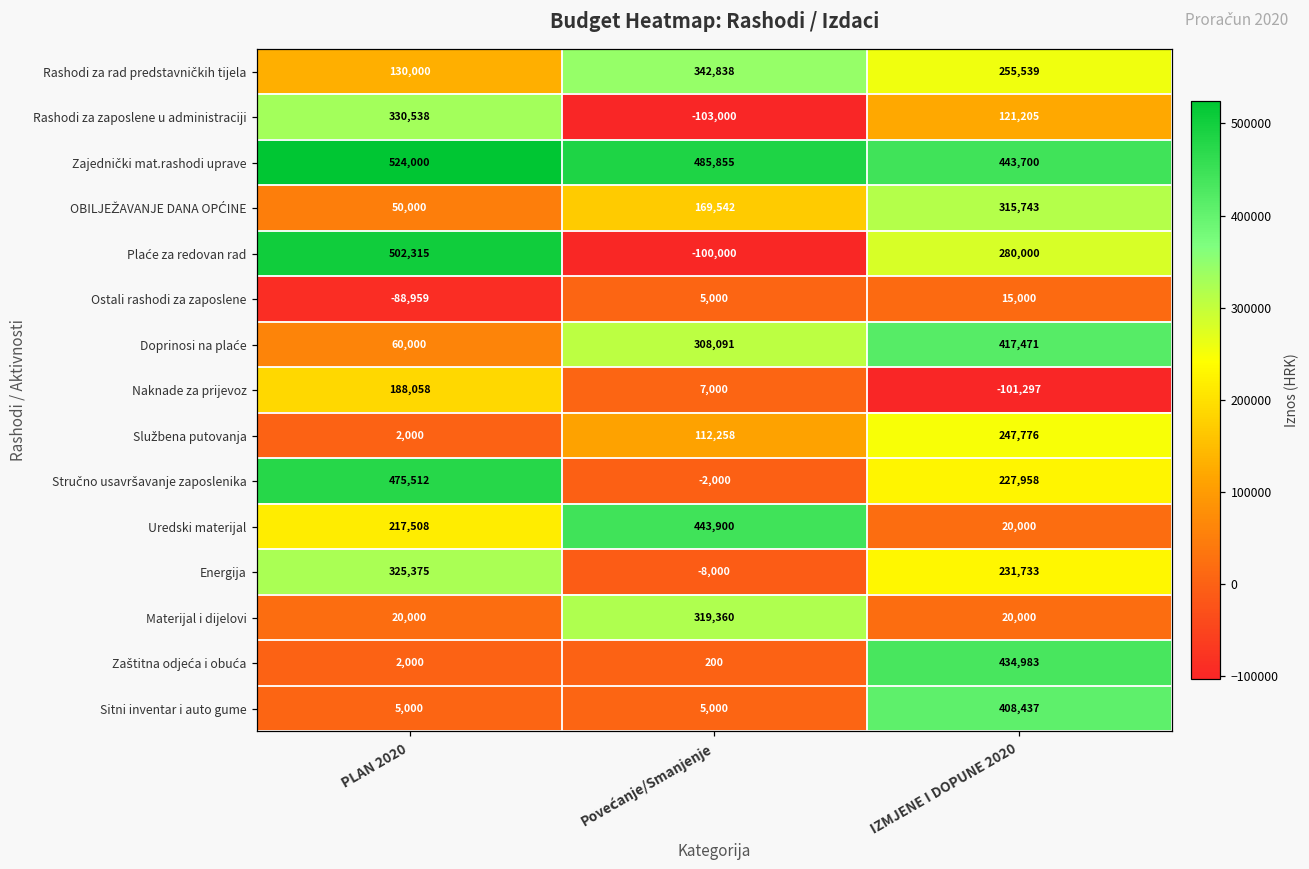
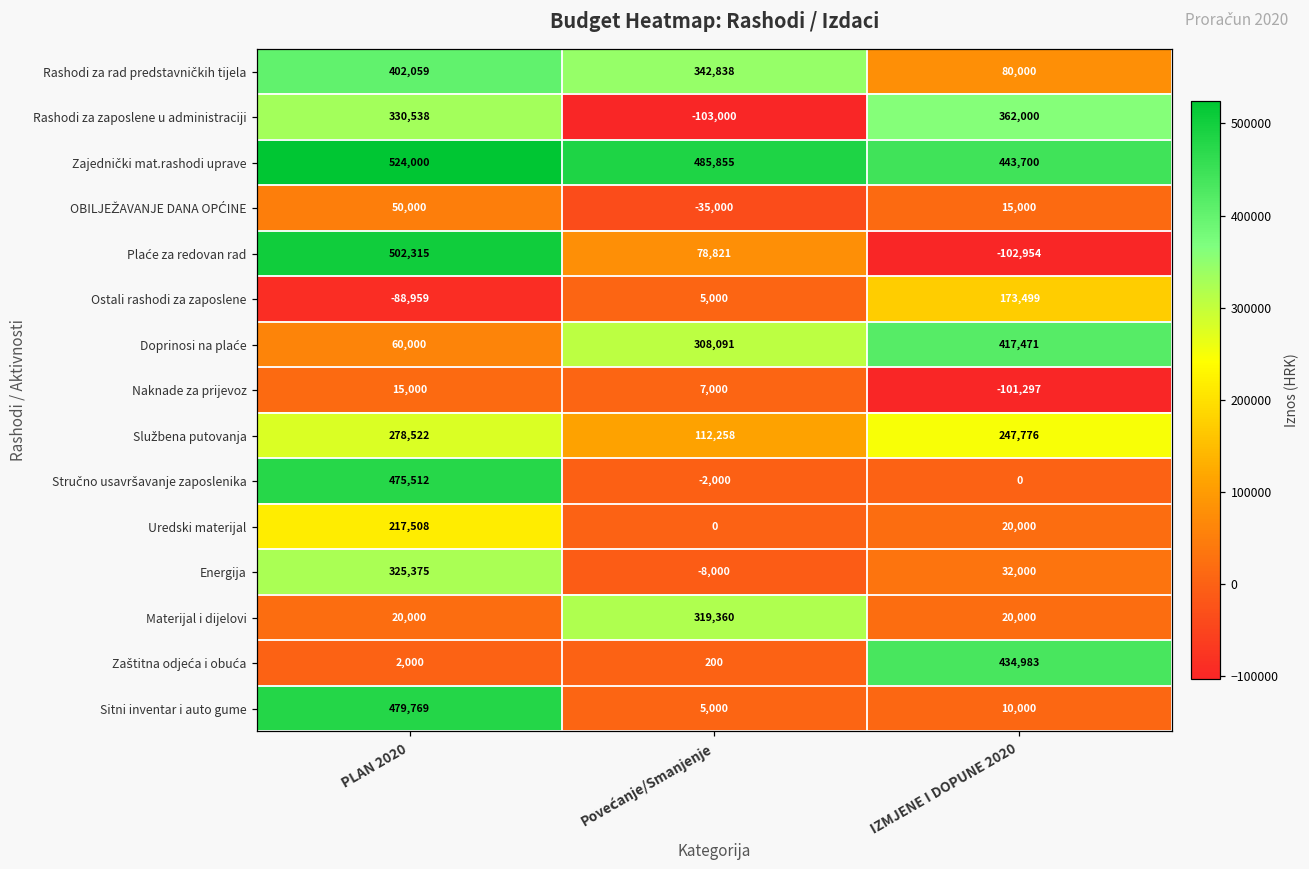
  {
    "Rashodi za rad predstavničkih tijela": {
-     "PLAN 2020": "130,000",
+     "PLAN 2020": "402,059",
      "Povećanje/Smanjenje": "342,838",
-     "IZMJENE I DOPUNE 2020": "255,539"
+     "IZMJENE I DOPUNE 2020": "80,000"
    },
    "Rashodi za zaposlene u administraciji": {
      "PLAN 2020": "330,538",
      "Povećanje/Smanjenje": "-103,000",
-     "IZMJENE I DOPUNE 2020": "121,205"
+     "IZMJENE I DOPUNE 2020": "362,000"
    },
    "Zajednički mat.rashodi uprave": {
      "PLAN 2020": "524,000",
      "Povećanje/Smanjenje": "485,855",
      "IZMJENE I DOPUNE 2020": "443,700"
    },
    "OBILJEŽAVANJE DANA OPĆINE": {
      "PLAN 2020": "50,000",
-     "Povećanje/Smanjenje": "169,542",
-     "IZMJENE I DOPUNE 2020": "315,743"
+     "Povećanje/Smanjenje": "-35,000",
+     "IZMJENE I DOPUNE 2020": "15,000"
    },
    "Plaće za redovan rad": {
      "PLAN 2020": "502,315",
-     "Povećanje/Smanjenje": "-100,000",
-     "IZMJENE I DOPUNE 2020": "280,000"
+     "Povećanje/Smanjenje": "78,821",
+     "IZMJENE I DOPUNE 2020": "-102,954"
    },
    "Ostali rashodi za zaposlene": {
      "PLAN 2020": "-88,959",
      "Povećanje/Smanjenje": "5,000",
-     "IZMJENE I DOPUNE 2020": "15,000"
+     "IZMJENE I DOPUNE 2020": "173,499"
    },
    "Doprinosi na plaće": {
      "PLAN 2020": "60,000",
      "Povećanje/Smanjenje": "308,091",
      "IZMJENE I DOPUNE 2020": "417,471"
    },
    "Naknade za prijevoz": {
-     "PLAN 2020": "188,058",
+     "PLAN 2020": "15,000",
      "Povećanje/Smanjenje": "7,000",
      "IZMJENE I DOPUNE 2020": "-101,297"
    },
    "Službena putovanja": {
-     "PLAN 2020": "2,000",
+     "PLAN 2020": "278,522",
      "Povećanje/Smanjenje": "112,258",
      "IZMJENE I DOPUNE 2020": "247,776"
    },
    "Stručno usavršavanje zaposlenika": {
      "PLAN 2020": "475,512",
      "Povećanje/Smanjenje": "-2,000",
-     "IZMJENE I DOPUNE 2020": "227,958"
+     "IZMJENE I DOPUNE 2020": "0"
    },
    "Uredski materijal": {
      "PLAN 2020": "217,508",
-     "Povećanje/Smanjenje": "443,900",
+     "Povećanje/Smanjenje": "0",
      "IZMJENE I DOPUNE 2020": "20,000"
    },
    "Energija": {
      "PLAN 2020": "325,375",
      "Povećanje/Smanjenje": "-8,000",
-     "IZMJENE I DOPUNE 2020": "231,733"
+     "IZMJENE I DOPUNE 2020": "32,000"
    },
    "Materijal i dijelovi": {
      "PLAN 2020": "20,000",
      "Povećanje/Smanjenje": "319,360",
      "IZMJENE I DOPUNE 2020": "20,000"
    },
    "Zaštitna odjeća i obuća": {
      "PLAN 2020": "2,000",
      "Povećanje/Smanjenje": "200",
      "IZMJENE I DOPUNE 2020": "434,983"
    },
    "Sitni inventar i auto gume": {
-     "PLAN 2020": "5,000",
+     "PLAN 2020": "479,769",
      "Povećanje/Smanjenje": "5,000",
-     "IZMJENE I DOPUNE 2020": "408,437"
+     "IZMJENE I DOPUNE 2020": "10,000"
    }
  }
